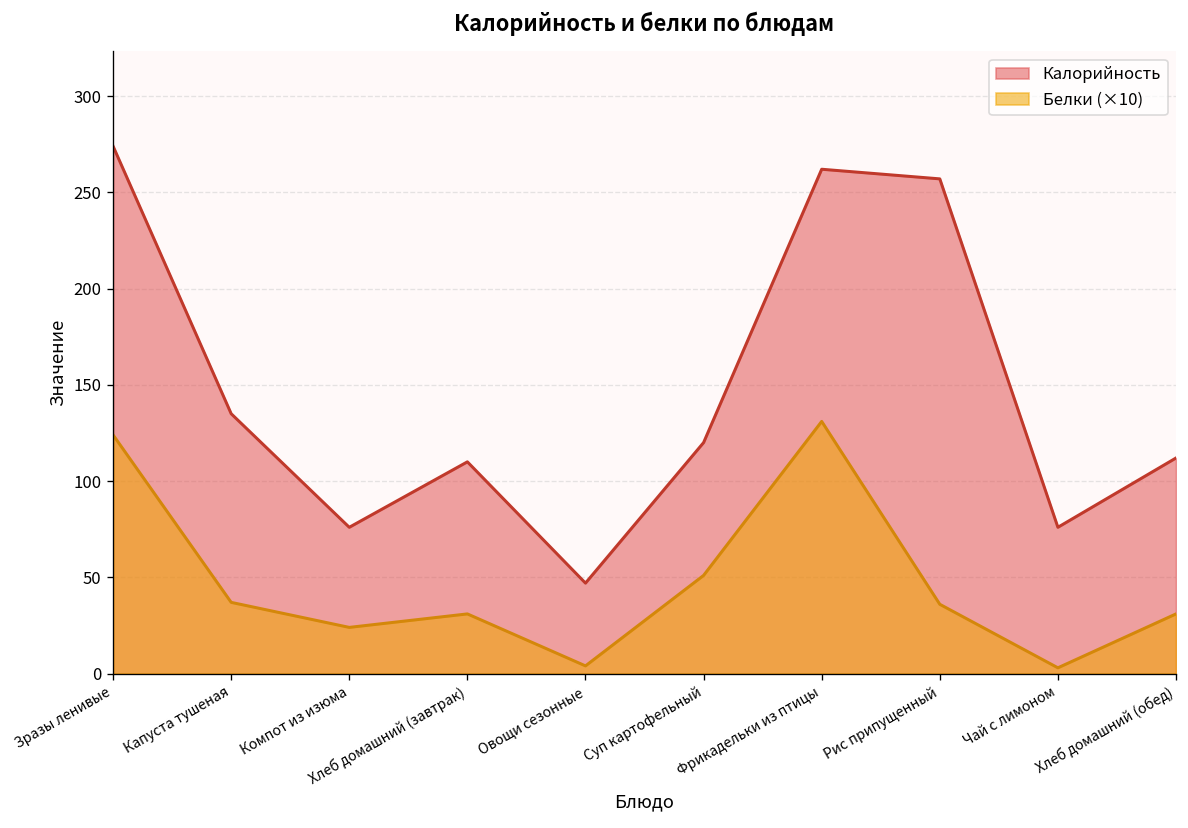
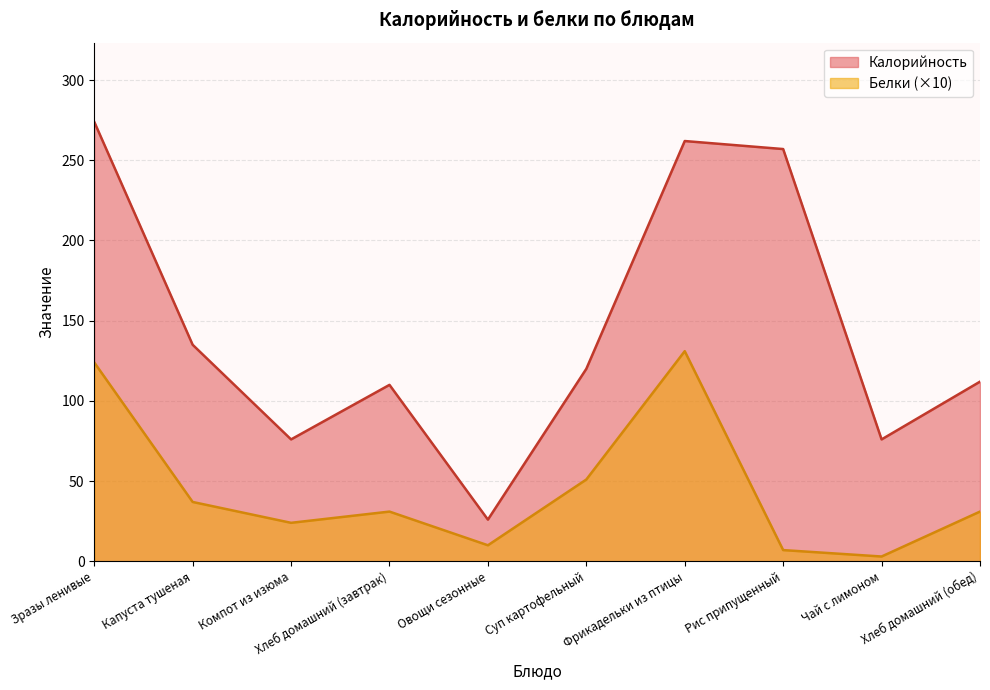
  {
    "Калорийность": {
      "Зразы ленивые": 274,
      "Капуста тушеная": 135,
      "Компот из изюма": 76,
      "Хлеб домашний (завтрак)": 110,
-     "Овощи сезонные": 47,
+     "Овощи сезонные": 26,
      "Суп картофельный": 120,
      "Фрикадельки из птицы": 262,
      "Рис припущенный": 257,
      "Чай с лимоном": 76,
      "Хлеб домашний (обед)": 112
    },
    "Белки (×10)": {
      "Зразы ленивые": 124,
      "Капуста тушеная": 37,
      "Компот из изюма": 24,
      "Хлеб домашний (завтрак)": 31,
-     "Овощи сезонные": 4,
+     "Овощи сезонные": 10,
      "Суп картофельный": 51,
      "Фрикадельки из птицы": 131,
-     "Рис припущенный": 36,
+     "Рис припущенный": 7,
      "Чай с лимоном": 3,
      "Хлеб домашний (обед)": 31
    }
  }
